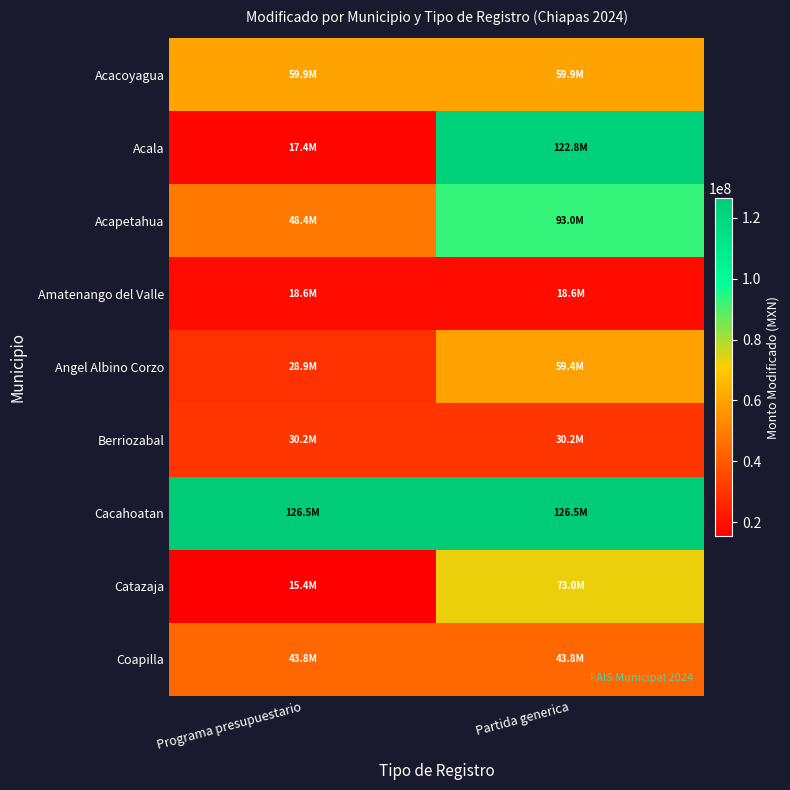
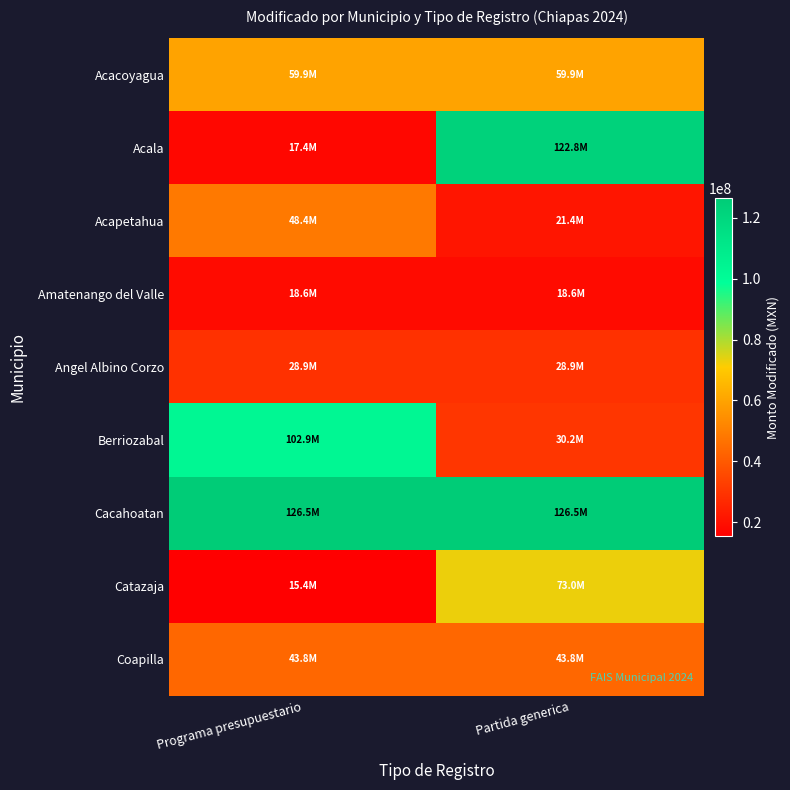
  {
    "Acacoyagua": {
      "Programa presupuestario": "59.9M",
      "Partida generica": "59.9M"
    },
    "Acala": {
      "Programa presupuestario": "17.4M",
      "Partida generica": "122.8M"
    },
    "Acapetahua": {
      "Programa presupuestario": "48.4M",
-     "Partida generica": "93.0M"
+     "Partida generica": "21.4M"
    },
    "Amatenango del Valle": {
      "Programa presupuestario": "18.6M",
      "Partida generica": "18.6M"
    },
    "Angel Albino Corzo": {
      "Programa presupuestario": "28.9M",
-     "Partida generica": "59.4M"
+     "Partida generica": "28.9M"
    },
    "Berriozabal": {
-     "Programa presupuestario": "30.2M",
+     "Programa presupuestario": "102.9M",
      "Partida generica": "30.2M"
    },
    "Cacahoatan": {
      "Programa presupuestario": "126.5M",
      "Partida generica": "126.5M"
    },
    "Catazaja": {
      "Programa presupuestario": "15.4M",
      "Partida generica": "73.0M"
    },
    "Coapilla": {
      "Programa presupuestario": "43.8M"
    }
  }
